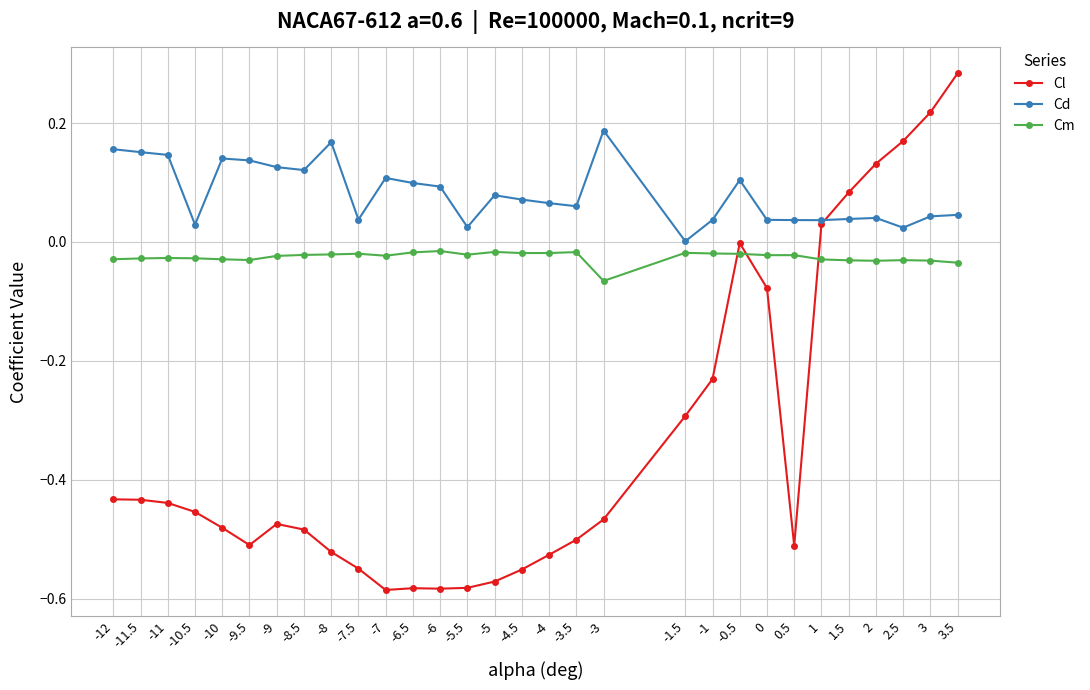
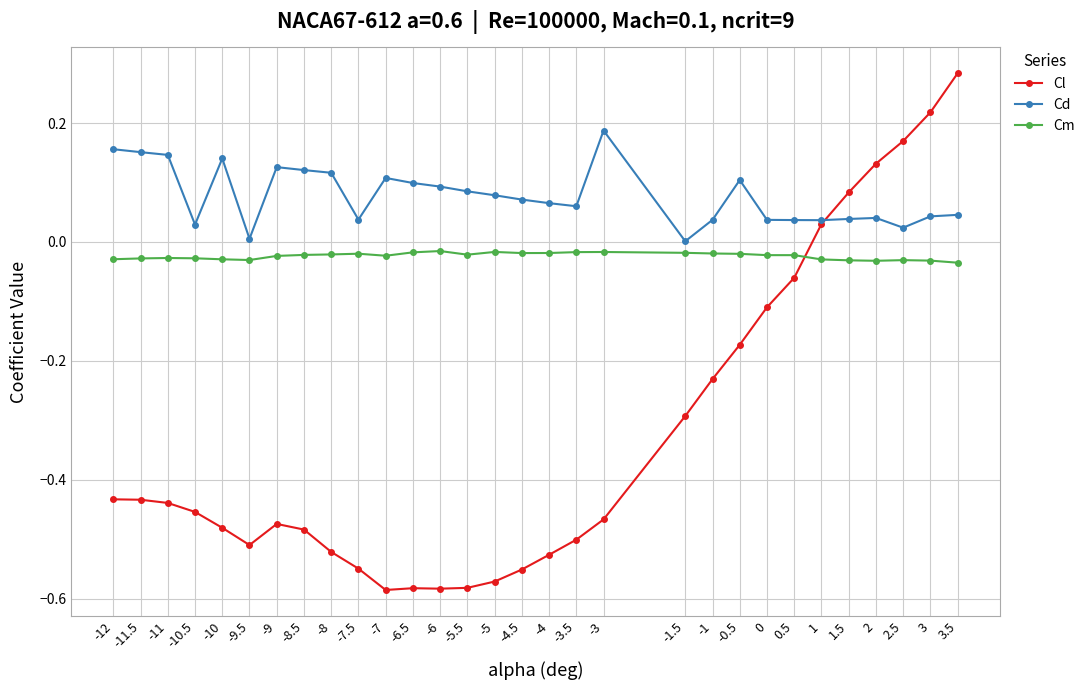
  {
    "Cl": {
      "-12": -0.43,
      "-11.5": -0.43,
      "-11": -0.44,
      "-10.5": -0.45,
      "-10": -0.48,
      "-9.5": -0.51,
      "-9": -0.47,
      "-8.5": -0.48,
      "-8": -0.52,
      "-7.5": -0.55,
      "-7": -0.59,
      "-6.5": -0.58,
      "-6": -0.58,
      "-5.5": -0.58,
      "-5": -0.57,
      "-4.5": -0.55,
      "-4": -0.53,
      "-3.5": -0.50,
      "-3": -0.47,
      "-1.5": -0.29,
      "-1": -0.23,
-     "-0.5": 0.00,
-     "0": -0.08,
-     "0.5": -0.51,
+     "-0.5": -0.17,
+     "0": -0.11,
+     "0.5": -0.06,
      "1": 0.03,
      "1.5": 0.08,
      "2": 0.13,
      "2.5": 0.17,
      "3": 0.22,
      "3.5": 0.28
    },
    "Cd": {
      "-12": 0.16,
      "-11.5": 0.15,
      "-11": 0.15,
      "-10.5": 0.03,
      "-10": 0.14,
-     "-9.5": 0.14,
+     "-9.5": 0.01,
      "-9": 0.13,
      "-8.5": 0.12,
-     "-8": 0.17,
+     "-8": 0.12,
      "-7.5": 0.04,
      "-7": 0.11,
      "-6.5": 0.10,
      "-6": 0.09,
-     "-5.5": 0.02,
+     "-5.5": 0.09,
      "-5": 0.08,
      "-4.5": 0.07,
      "-4": 0.07,
      "-3.5": 0.06,
      "-3": 0.19,
      "-1.5": 0.00,
      "-1": 0.04,
      "-0.5": 0.10,
      "0": 0.04,
      "0.5": 0.04,
      "1": 0.04,
      "1.5": 0.04,
      "2": 0.04,
      "2.5": 0.02,
      "3": 0.04,
      "3.5": 0.05
    },
    "Cm": {
      "-12": -0.03,
      "-11.5": -0.03,
      "-11": -0.03,
      "-10.5": -0.03,
      "-10": -0.03,
      "-9.5": -0.03,
      "-9": -0.02,
      "-8.5": -0.02,
      "-8": -0.02,
      "-7.5": -0.02,
      "-7": -0.02,
      "-6.5": -0.02,
      "-6": -0.02,
      "-5.5": -0.02,
      "-5": -0.02,
      "-4.5": -0.02,
      "-4": -0.02,
      "-3.5": -0.02,
-     "-3": -0.07,
+     "-3": -0.02,
      "-1.5": -0.02,
      "-1": -0.02,
      "-0.5": -0.02,
      "0": -0.02,
      "0.5": -0.02,
      "1": -0.03,
      "1.5": -0.03,
      "2": -0.03,
      "2.5": -0.03,
      "3": -0.03,
      "3.5": -0.03
    }
  }
